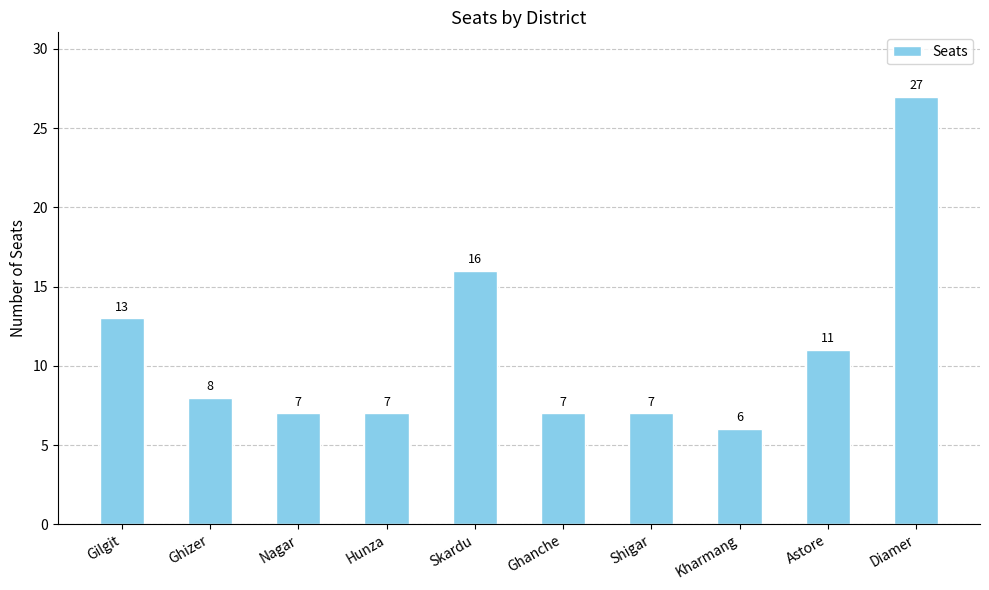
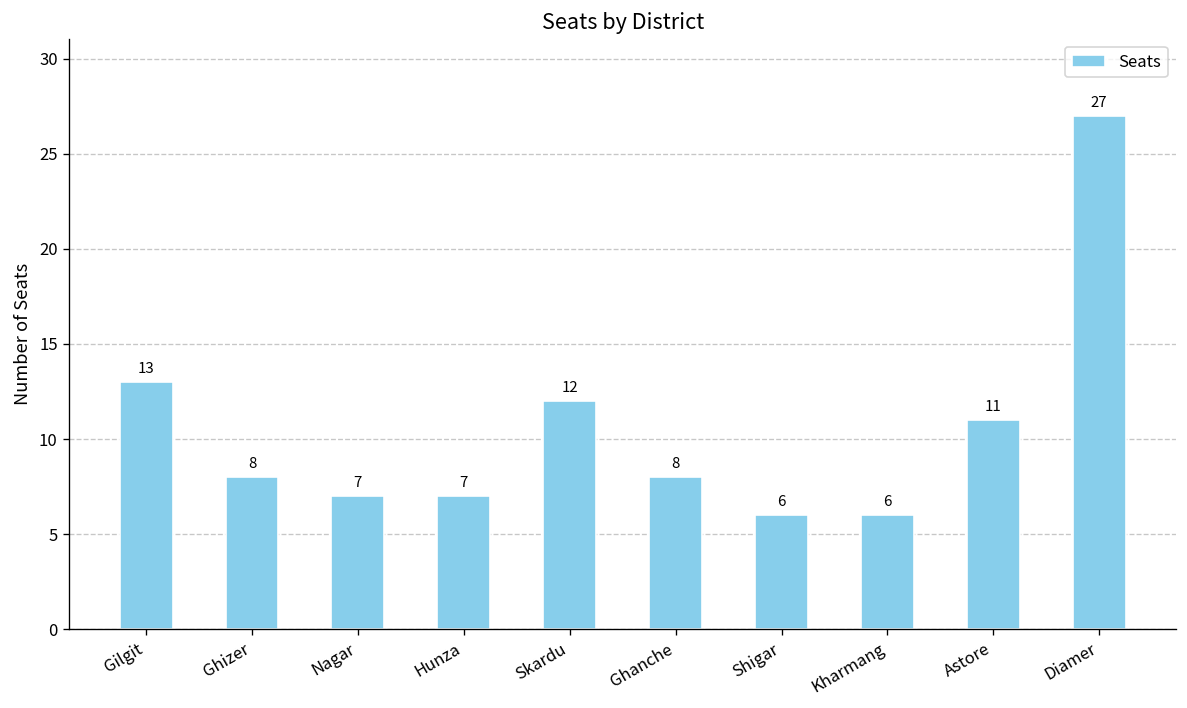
  {
    "Gilgit": 13,
    "Ghizer": 8,
    "Nagar": 7,
    "Hunza": 7,
-   "Skardu": 16,
-   "Ghanche": 7,
-   "Shigar": 7,
+   "Skardu": 12,
+   "Ghanche": 8,
+   "Shigar": 6,
    "Kharmang": 6,
    "Astore": 11,
    "Diamer": 27
  }
